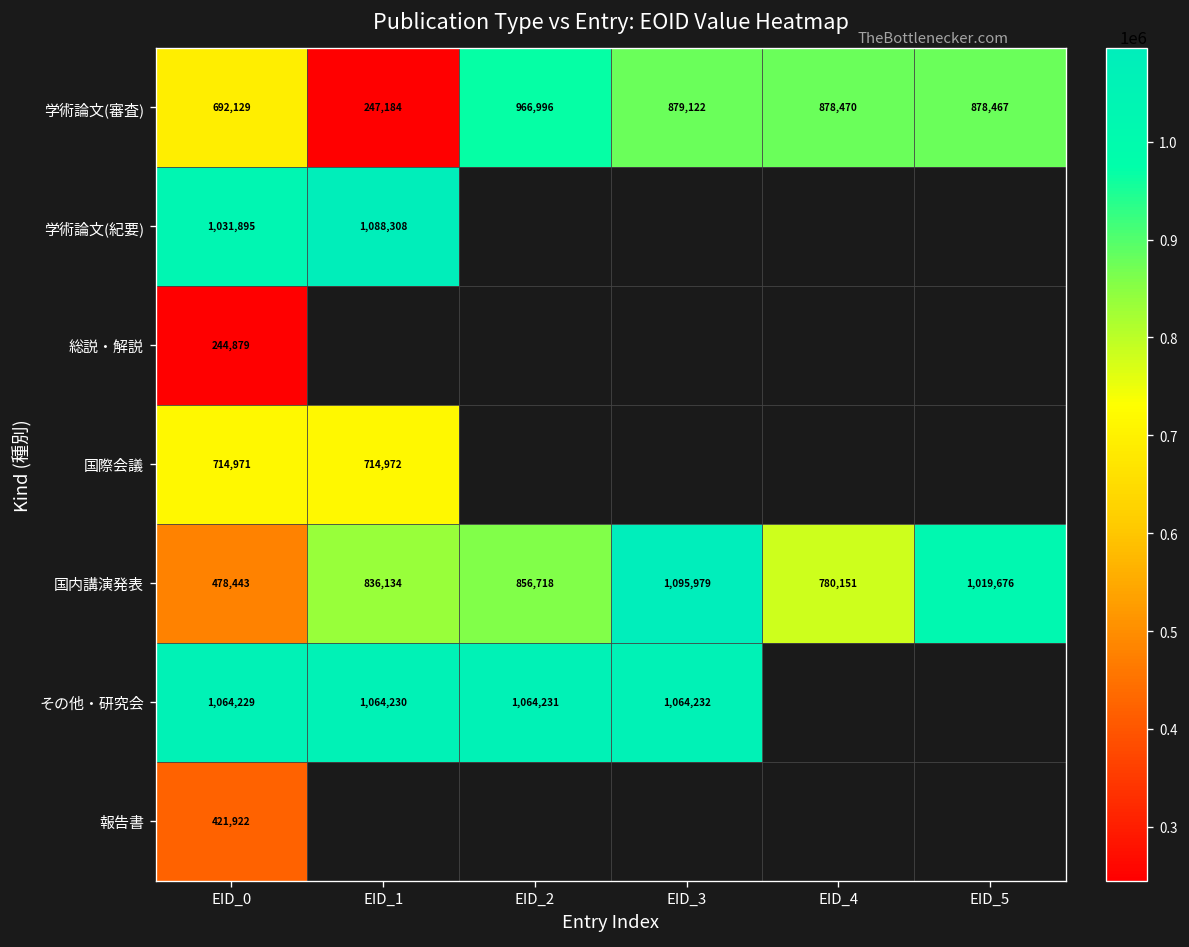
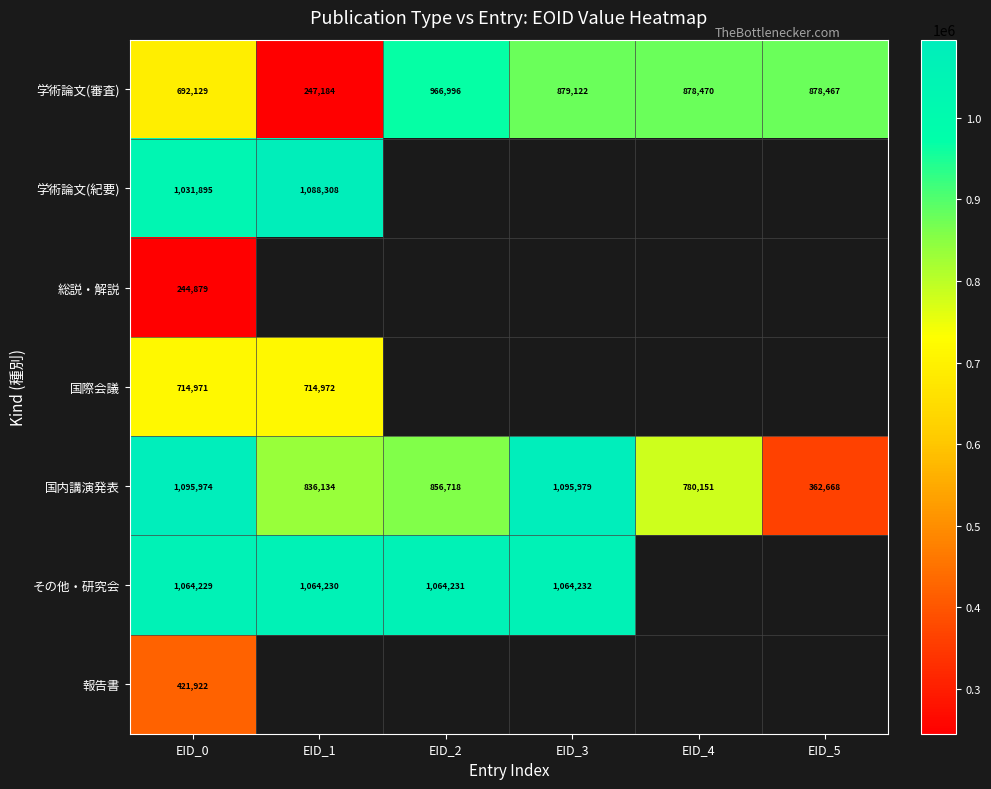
  {
    "学術論文(審査)": {
      "EID_0": "692,129",
      "EID_1": "247,184",
      "EID_2": "966,996",
      "EID_3": "879,122",
      "EID_4": "878,470",
      "EID_5": "878,467"
    },
    "学術論文(紀要)": {
      "EID_0": "1,031,895",
      "EID_1": "1,088,308"
    },
    "総説・解説": {
      "EID_0": "244,879"
    },
    "国際会議": {
      "EID_0": "714,971",
      "EID_1": "714,972"
    },
    "国内講演発表": {
-     "EID_0": "478,443",
+     "EID_0": "1,095,974",
      "EID_1": "836,134",
      "EID_2": "856,718",
      "EID_3": "1,095,979",
      "EID_4": "780,151",
-     "EID_5": "1,019,676"
+     "EID_5": "362,668"
    },
    "その他・研究会": {
      "EID_0": "1,064,229",
      "EID_1": "1,064,230",
      "EID_2": "1,064,231",
      "EID_3": "1,064,232"
    },
    "報告書": {
      "EID_0": "421,922"
    }
  }
